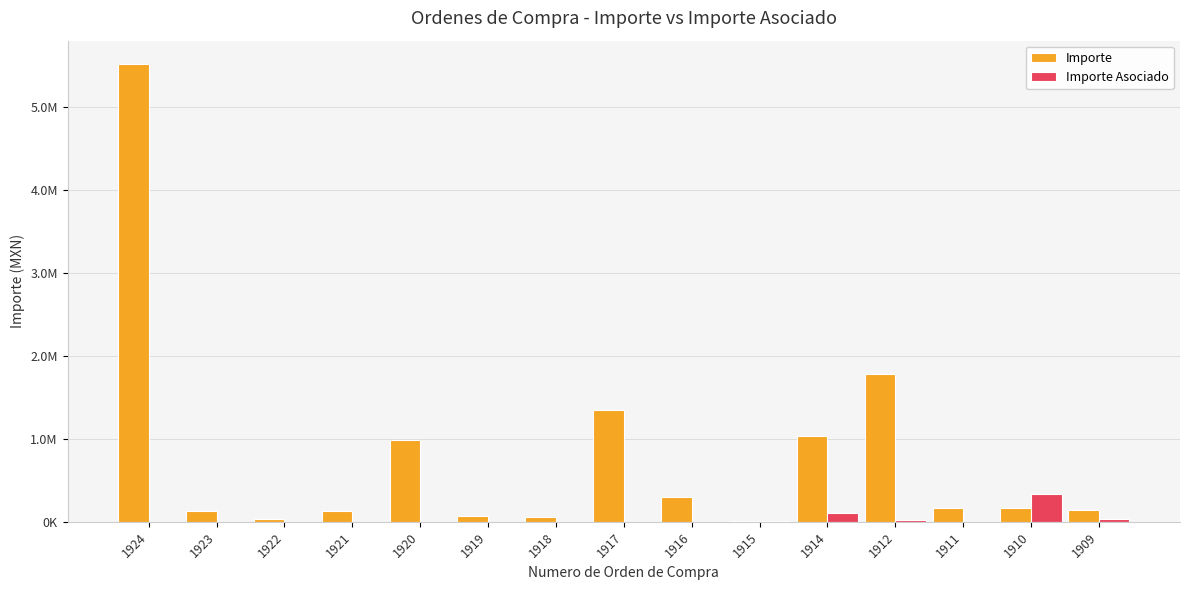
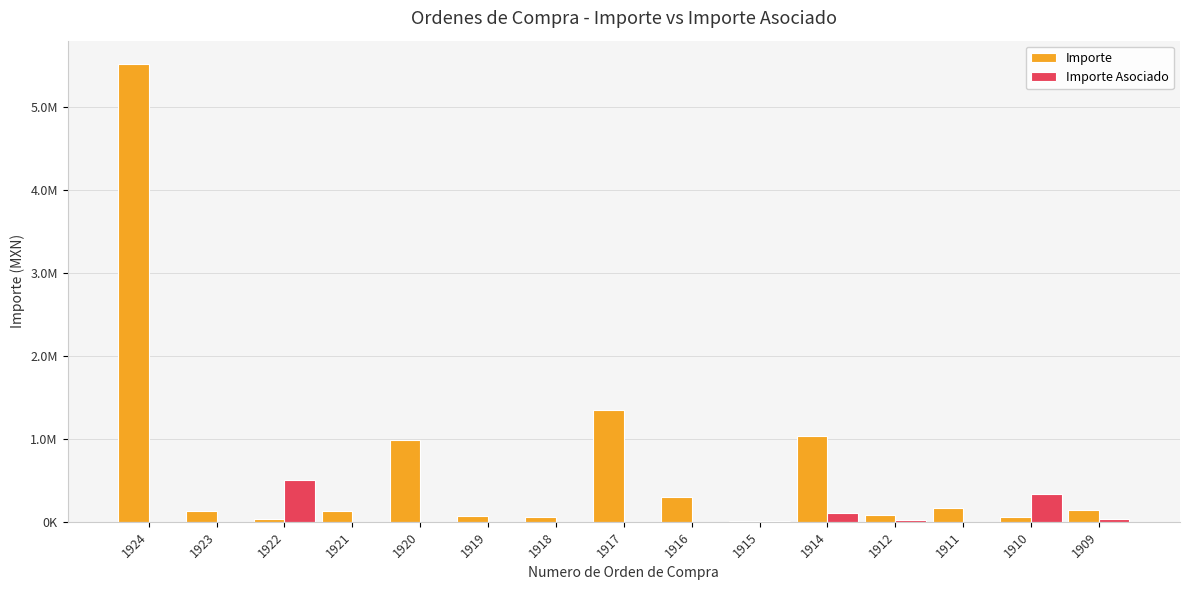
  {
    "Importe": {
      "1924": 5500000,
      "1923": 100000,
      "1922": 0,
      "1921": 100000,
      "1920": 1000000,
      "1919": 100000,
      "1918": 100000,
      "1917": 1400000,
      "1916": 300000,
      "1914": 1000000,
-     "1912": 1800000,
+     "1912": 100000,
      "1911": 200000,
-     "1910": 200000,
+     "1910": 100000,
      "1909": 100000
    },
    "Importe Asociado": {
      "1924": 0,
      "1923": 0,
-     "1922": 0,
+     "1922": 500000,
      "1921": 0,
      "1920": 0,
      "1919": 0,
      "1918": 0,
      "1917": 0,
      "1916": 0,
      "1914": 100000,
      "1911": 0,
      "1910": 300000
    }
  }
